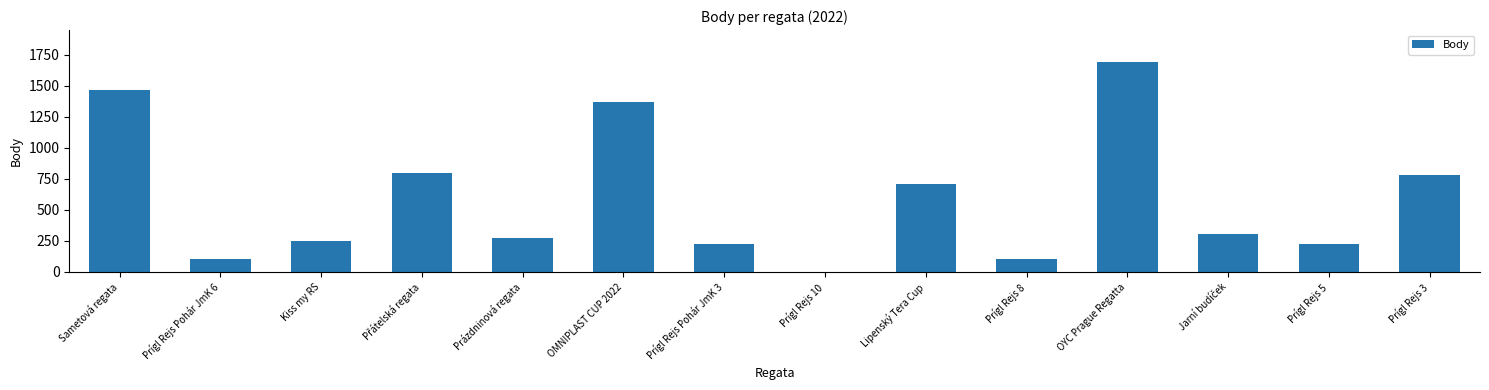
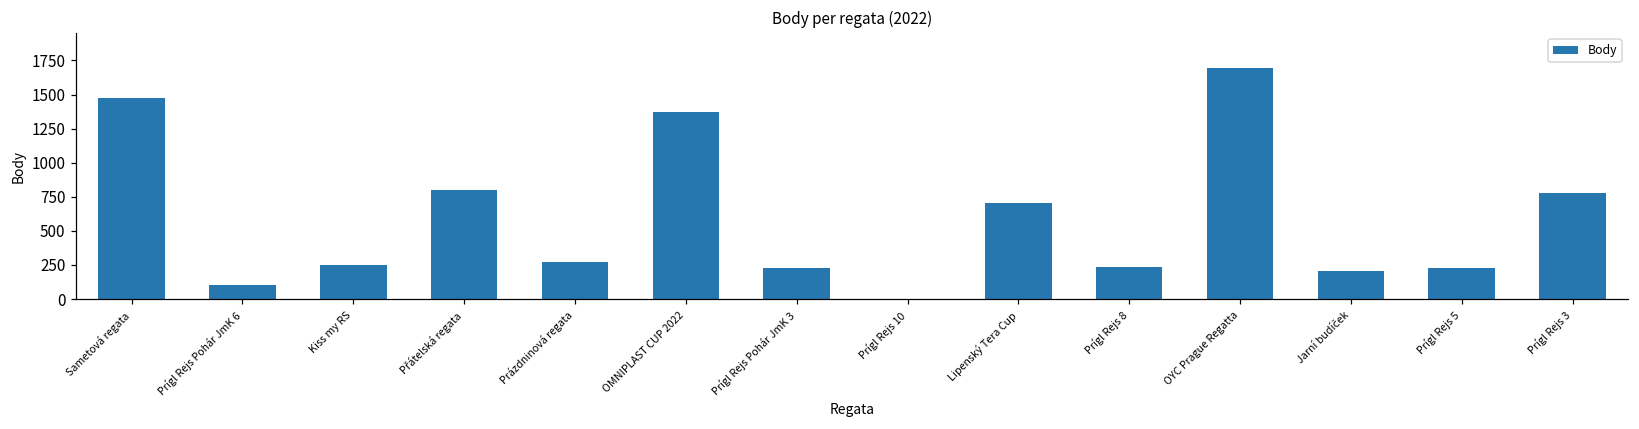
  {
    "Sametová regata": 1470,
    "Prígl Rejs Pohár JmK 6": 100,
    "Kiss my RS": 250,
    "Přátelská regata": 800,
    "Prázdninová regata": 270,
    "OMNIPLAST CUP 2022": 1370,
    "Prígl Rejs Pohár JmK 3": 230,
    "Prígl Rejs 10": 0,
    "Lipenský Tera Cup": 710,
-   "Prígl Rejs 8": 100,
+   "Prígl Rejs 8": 230,
    "OYC Prague Regatta": 1700,
-   "Jarní budíček": 300,
+   "Jarní budíček": 210,
    "Prígl Rejs 5": 230,
    "Prígl Rejs 3": 780
  }
